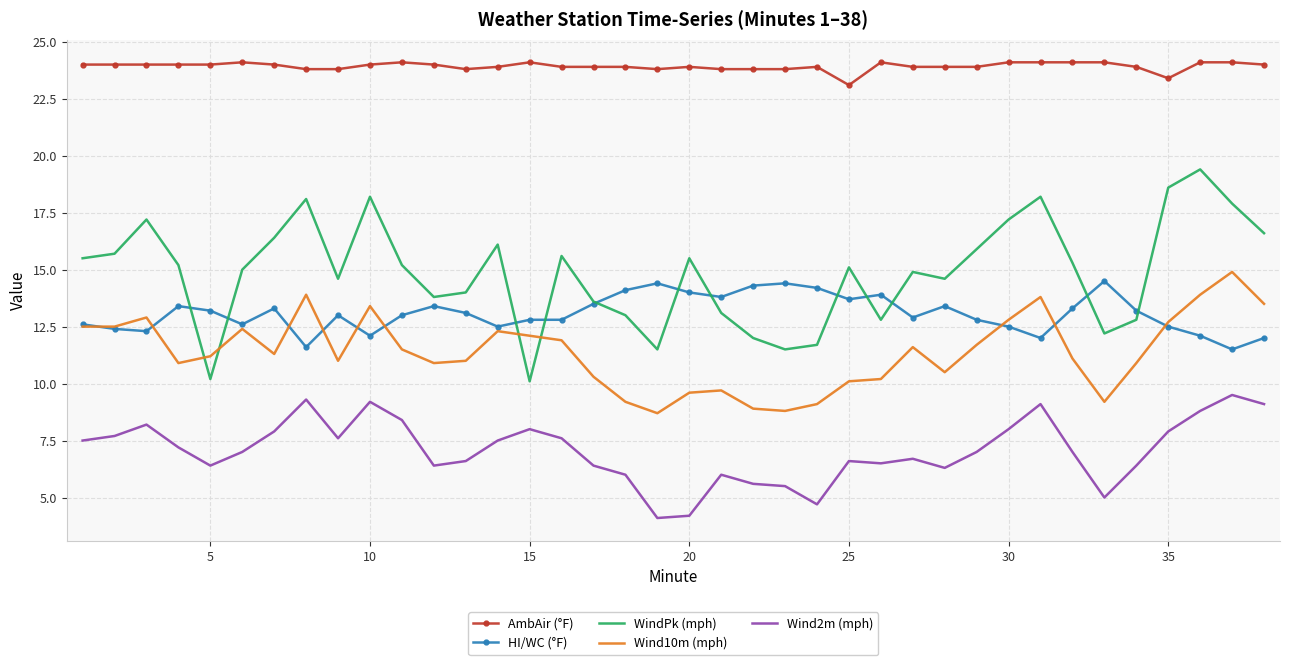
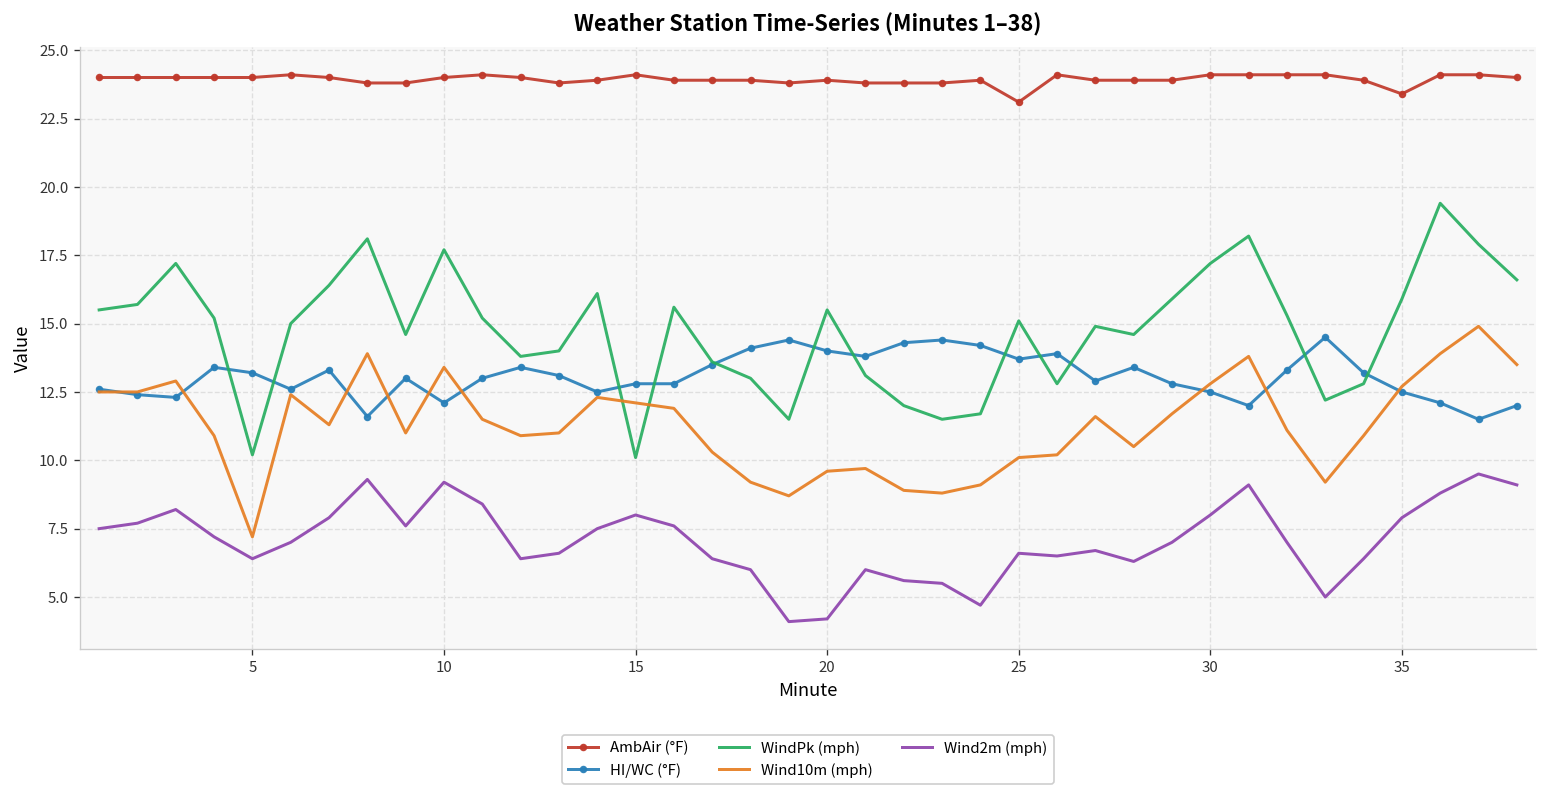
  {
    "AmbAir (°F)": {
      "5": 24.0,
      "10": 24.0,
      "15": 24.1,
      "20": 23.9,
      "25": 23.1,
      "30": 24.1,
      "35": 23.4
    },
    "HI/WC (°F)": {
      "5": 13.2,
      "10": 12.1,
      "15": 12.8,
      "20": 14.0,
      "25": 13.7,
      "30": 12.5,
      "35": 12.5
    },
    "WindPk (mph)": {
      "5": 10.2,
-     "10": 18.2,
+     "10": 17.7,
      "15": 10.1,
      "20": 15.5,
      "25": 15.1,
      "30": 17.2,
-     "35": 18.6
+     "35": 15.9
    },
    "Wind10m (mph)": {
-     "5": 11.2,
+     "5": 7.2,
      "10": 13.4,
      "15": 12.1,
      "20": 9.6,
      "25": 10.1,
      "30": 12.8,
      "35": 12.7
    },
    "Wind2m (mph)": {
      "5": 6.4,
      "10": 9.2,
      "15": 8.0,
      "20": 4.2,
      "25": 6.6,
      "30": 8.0,
      "35": 7.9
    }
  }
